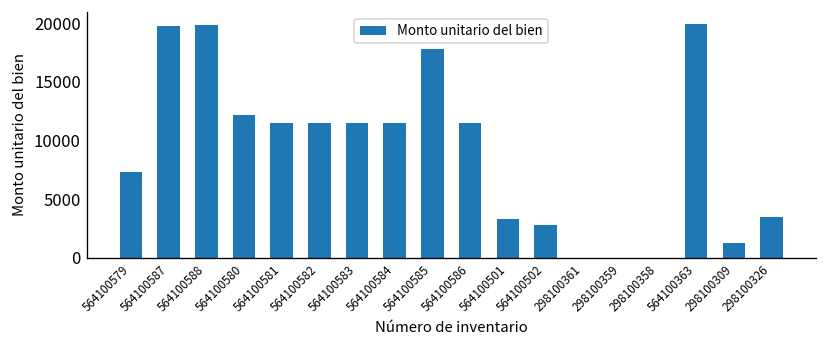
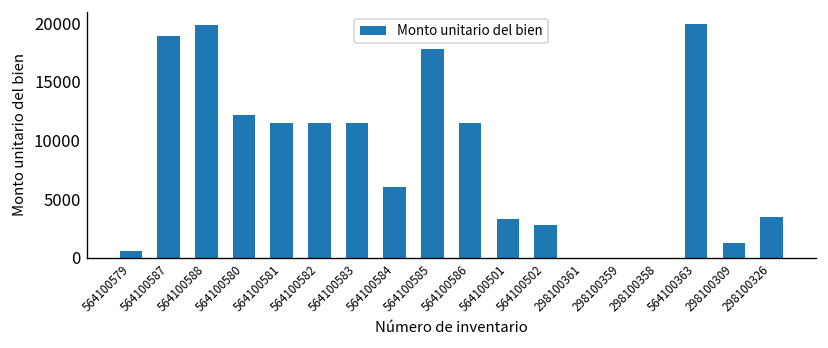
  {
-   "564100579": 7000,
-   "564100587": 20000,
+   "564100579": 1000,
+   "564100587": 19000,
    "564100588": 20000,
    "564100580": 12000,
    "564100581": 12000,
    "564100582": 12000,
    "564100583": 12000,
-   "564100584": 12000,
+   "564100584": 6000,
    "564100585": 18000,
    "564100586": 12000,
    "564100501": 3000,
    "564100502": 3000,
    "564100363": 20000,
    "298100309": 1000,
    "298100326": 4000
  }
